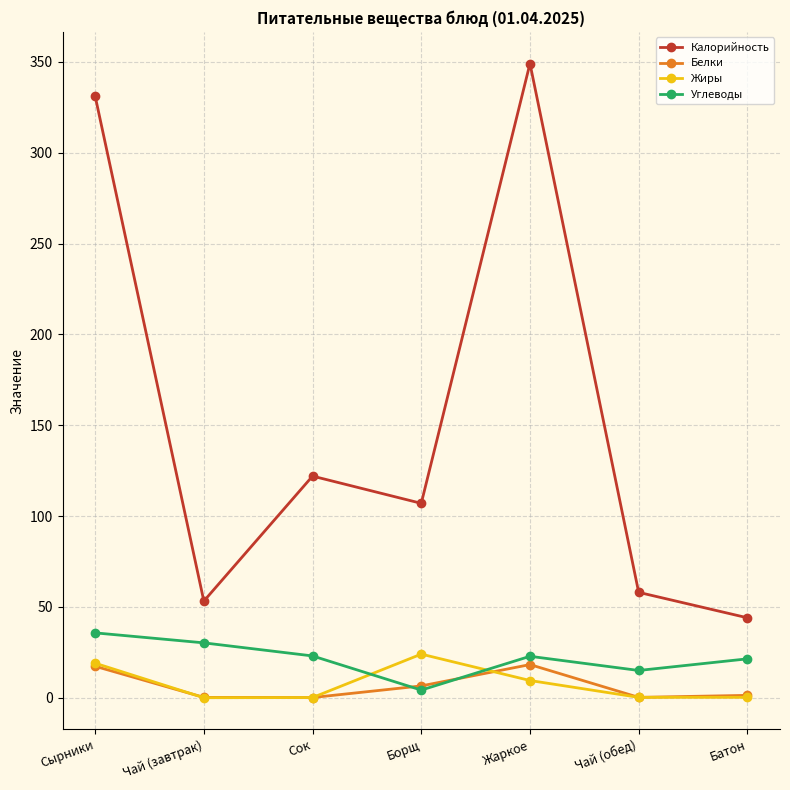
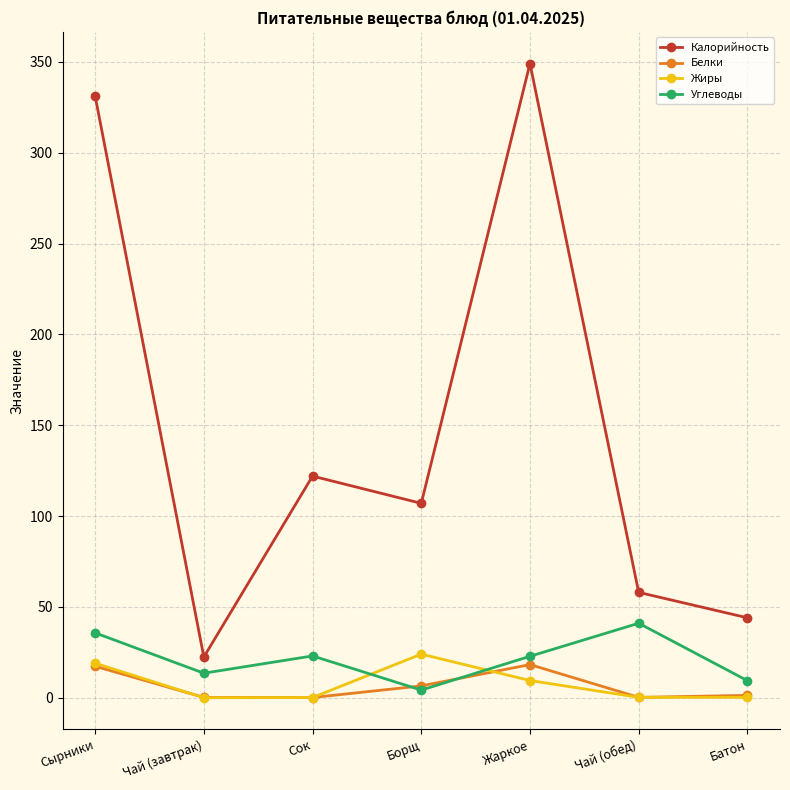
  {
    "Калорийность": {
      "Сырники": 331,
-     "Чай (завтрак)": 53,
+     "Чай (завтрак)": 22,
      "Сок": 122,
      "Борщ": 107,
      "Жаркое": 349,
      "Чай (обед)": 58,
      "Батон": 44
    },
    "Белки": {
      "Сырники": 17,
      "Борщ": 7,
      "Жаркое": 18
    },
    "Жиры": {
      "Сырники": 19,
      "Борщ": 24,
      "Жаркое": 9
    },
    "Углеводы": {
      "Сырники": 36,
-     "Чай (завтрак)": 30,
+     "Чай (завтрак)": 14,
      "Сок": 23,
      "Борщ": 4,
      "Жаркое": 23,
-     "Чай (обед)": 15,
-     "Батон": 21
+     "Чай (обед)": 41,
+     "Батон": 9
    }
  }
